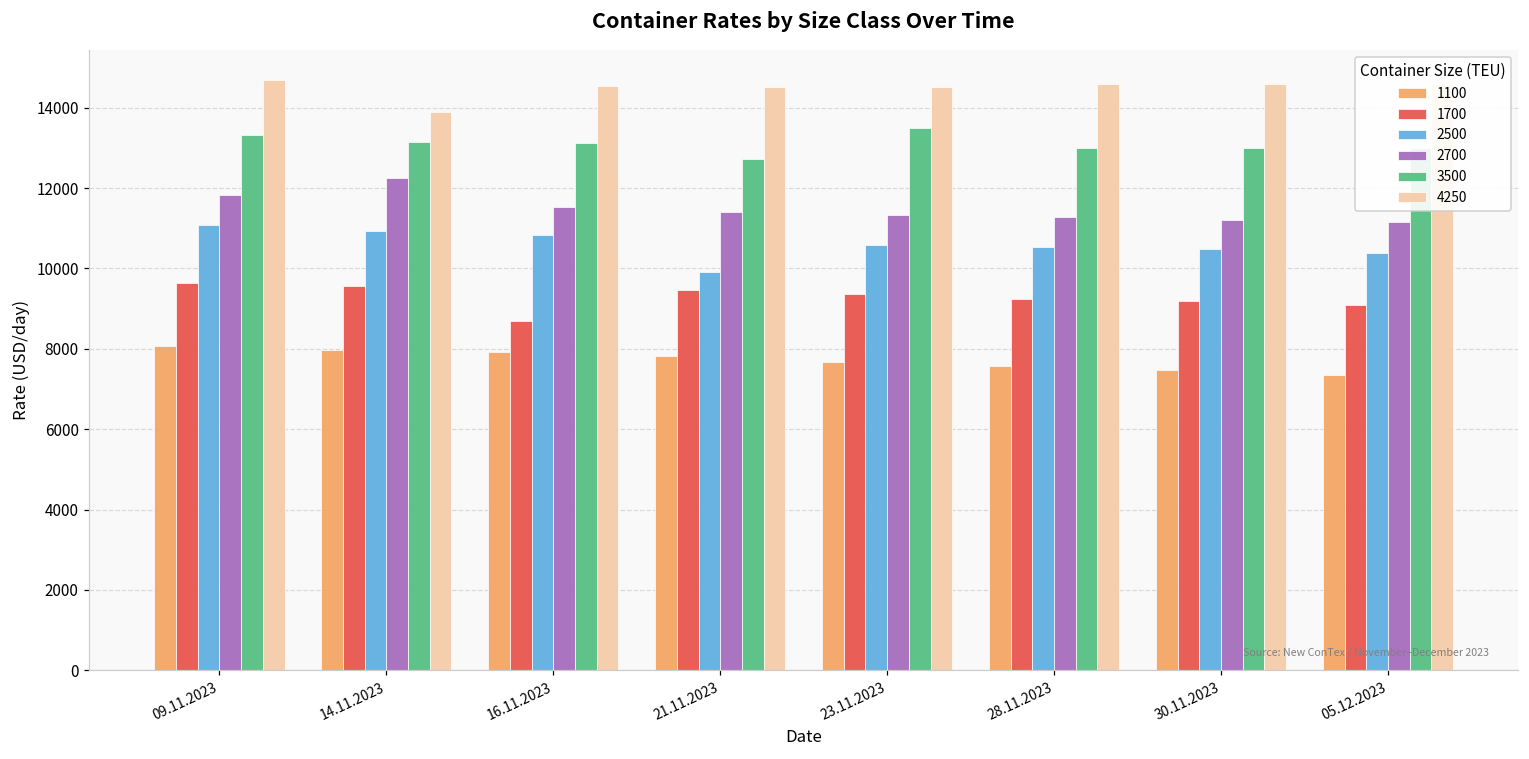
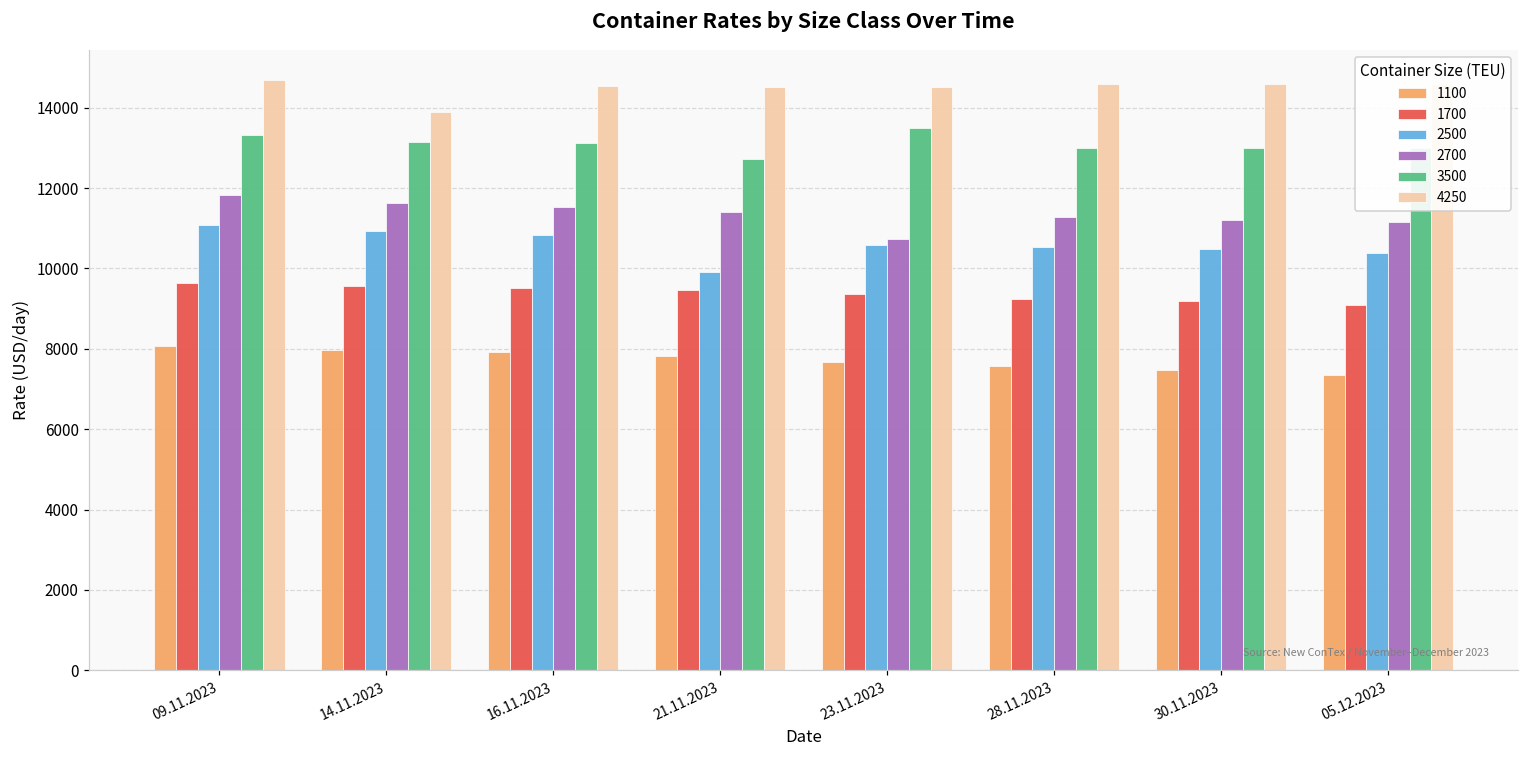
  {
    "1100": {
      "09.11.2023": 8100,
      "14.11.2023": 8000,
      "16.11.2023": 7900,
      "21.11.2023": 7800,
      "23.11.2023": 7700,
      "28.11.2023": 7600,
      "30.11.2023": 7500,
      "05.12.2023": 7400
    },
    "1700": {
      "09.11.2023": 9600,
      "14.11.2023": 9600,
-     "16.11.2023": 8700,
+     "16.11.2023": 9500,
      "21.11.2023": 9500,
      "23.11.2023": 9400,
      "28.11.2023": 9200,
      "30.11.2023": 9200
    },
    "2500": {
      "09.11.2023": 11100,
      "14.11.2023": 10900,
      "16.11.2023": 10800,
      "21.11.2023": 9900,
      "23.11.2023": 10600,
      "28.11.2023": 10500,
      "30.11.2023": 10500,
      "05.12.2023": 10400
    },
    "2700": {
      "09.11.2023": 11800,
-     "14.11.2023": 12300,
+     "14.11.2023": 11600,
      "16.11.2023": 11500,
      "21.11.2023": 11400,
-     "23.11.2023": 11300,
+     "23.11.2023": 10700,
      "28.11.2023": 11300,
      "30.11.2023": 11200,
      "05.12.2023": 11200
    },
    "3500": {
      "09.11.2023": 13300,
      "14.11.2023": 13100,
      "16.11.2023": 13100,
      "21.11.2023": 12700,
      "23.11.2023": 13500,
      "28.11.2023": 13000,
      "30.11.2023": 13000
    },
    "4250": {
      "09.11.2023": 14700,
      "14.11.2023": 13900,
      "16.11.2023": 14500,
      "21.11.2023": 14500,
      "23.11.2023": 14500,
      "28.11.2023": 14600,
      "30.11.2023": 14600
    }
  }
